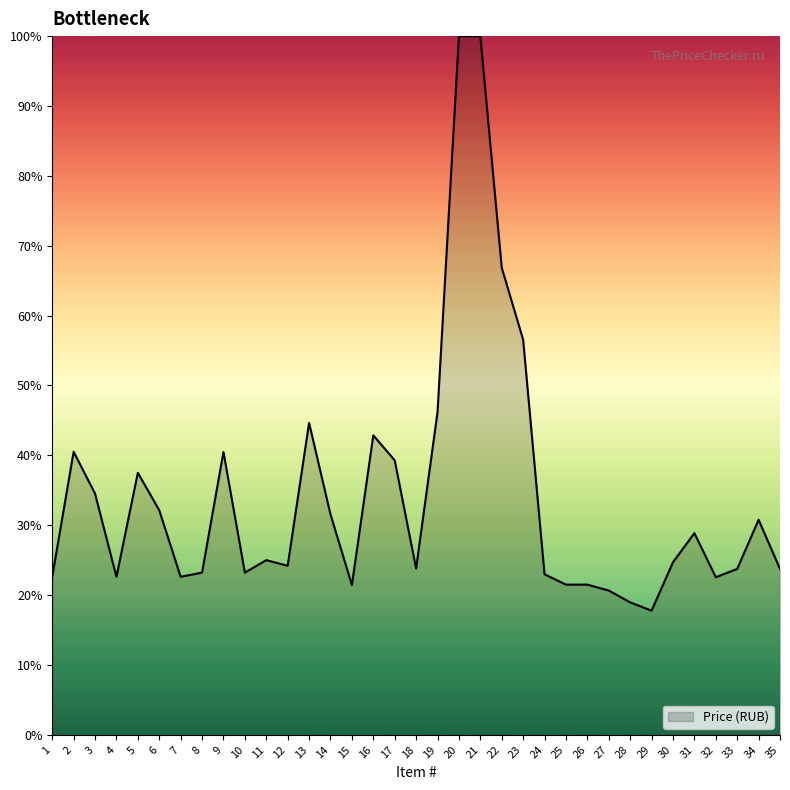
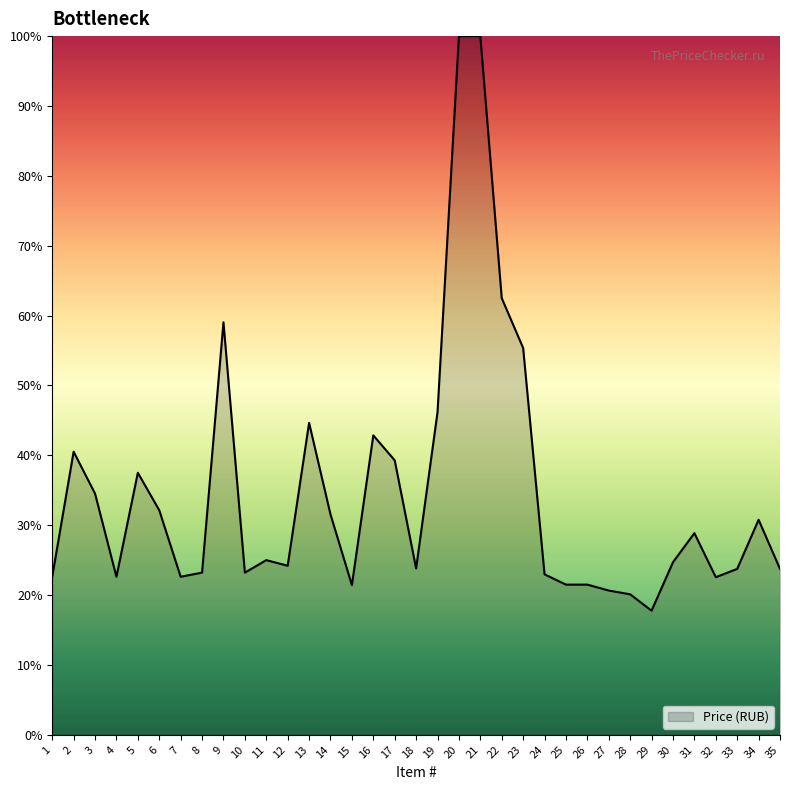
  {
    "1": "23%",
    "2": "41%",
    "3": "35%",
    "4": "23%",
    "5": "38%",
    "6": "32%",
    "7": "23%",
    "8": "23%",
-   "9": "40%",
+   "9": "59%",
    "10": "23%",
    "11": "25%",
    "12": "24%",
    "13": "45%",
    "14": "32%",
    "15": "21%",
    "16": "43%",
    "17": "39%",
    "18": "24%",
    "19": "46%",
    "20": "100%",
    "21": "100%",
-   "22": "67%",
-   "23": "57%",
+   "22": "63%",
+   "23": "55%",
    "24": "23%",
    "25": "21%",
    "26": "21%",
    "27": "21%",
-   "28": "19%",
+   "28": "20%",
    "29": "18%",
    "30": "25%",
    "31": "29%",
    "32": "23%",
    "33": "24%",
    "34": "31%",
    "35": "24%"
  }
